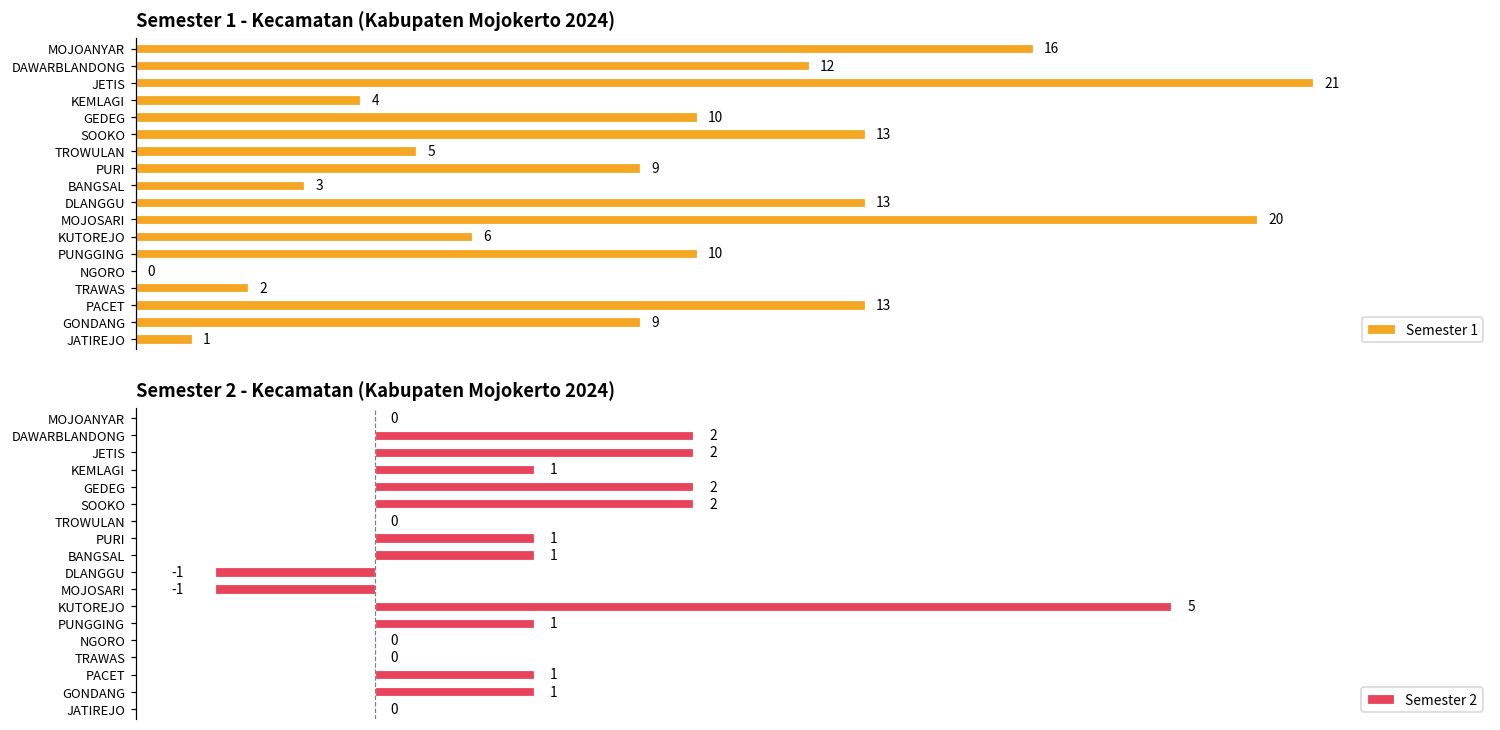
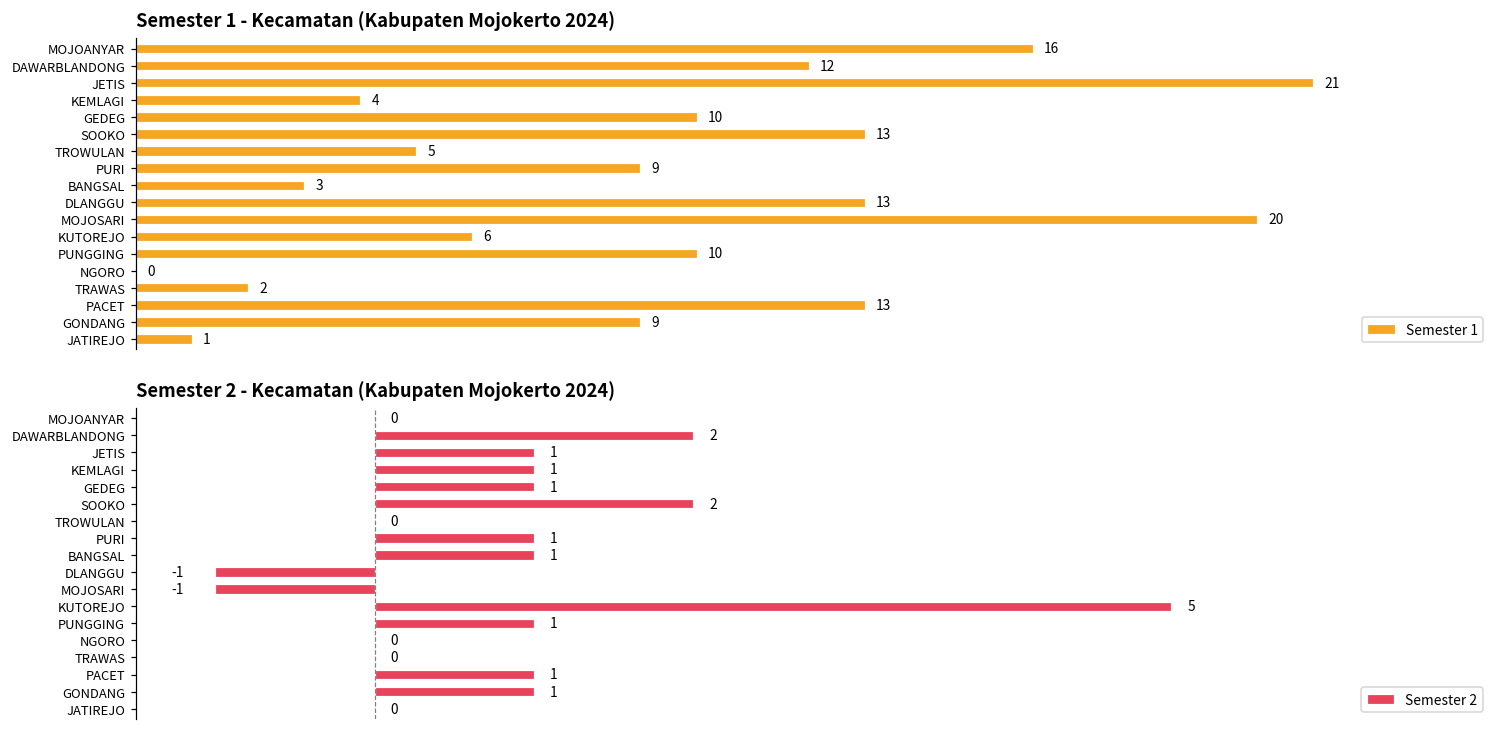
  {
    "Semester 1 - Kecamatan (Kabupaten Mojokerto 2024)": {
      "MOJOANYAR": 16,
      "DAWARBLANDONG": 12,
      "JETIS": 21,
      "KEMLAGI": 4,
      "GEDEG": 10,
      "SOOKO": 13,
      "TROWULAN": 5,
      "PURI": 9,
      "BANGSAL": 3,
      "DLANGGU": 13,
      "MOJOSARI": 20,
      "KUTOREJO": 6,
      "PUNGGING": 10,
      "NGORO": 0,
      "TRAWAS": 2,
      "PACET": 13,
      "GONDANG": 9,
      "JATIREJO": 1
    },
    "Semester 2 - Kecamatan (Kabupaten Mojokerto 2024)": {
      "MOJOANYAR": 0,
      "DAWARBLANDONG": 2,
-     "JETIS": 2,
+     "JETIS": 1,
      "KEMLAGI": 1,
-     "GEDEG": 2,
+     "GEDEG": 1,
      "SOOKO": 2,
      "TROWULAN": 0,
      "PURI": 1,
      "BANGSAL": 1,
      "KUTOREJO": 5,
      "PUNGGING": 1,
      "NGORO": 0,
      "TRAWAS": 0,
      "PACET": 1,
      "GONDANG": 1,
      "JATIREJO": 0
    }
  }
